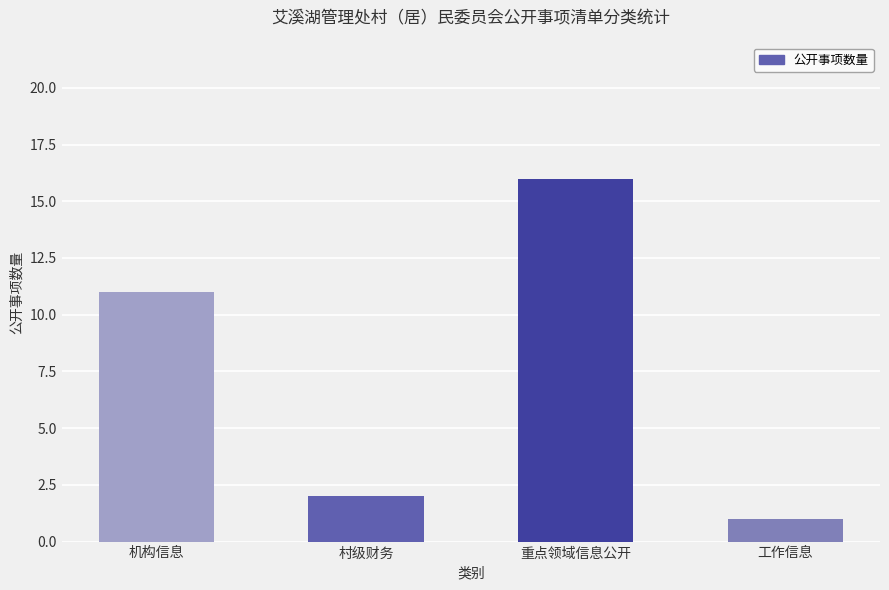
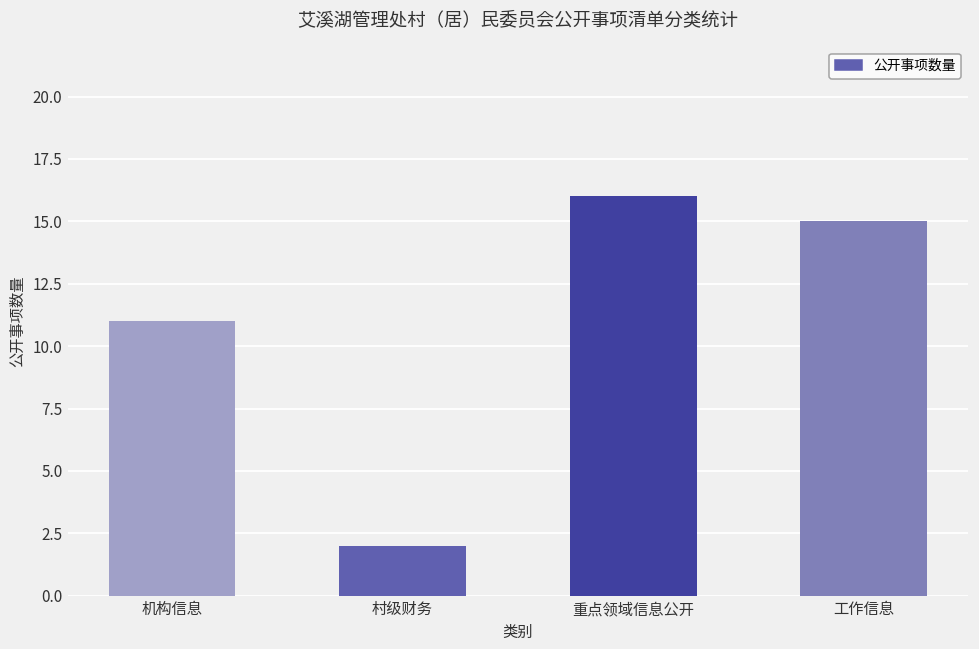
  {
    "机构信息": 11,
    "村级财务": 2,
    "重点领域信息公开": 16,
-   "工作信息": 1
+   "工作信息": 15
  }
